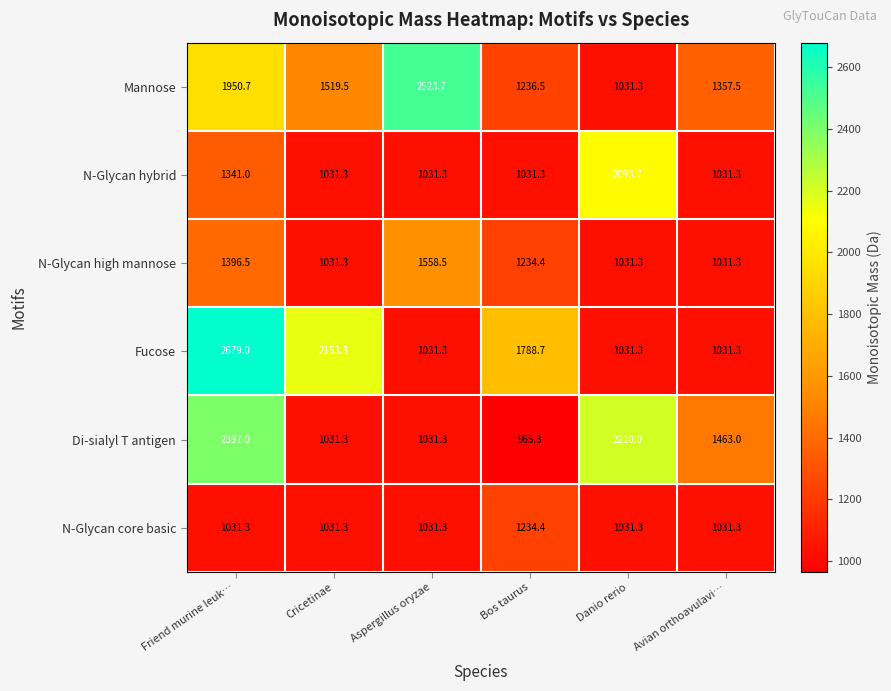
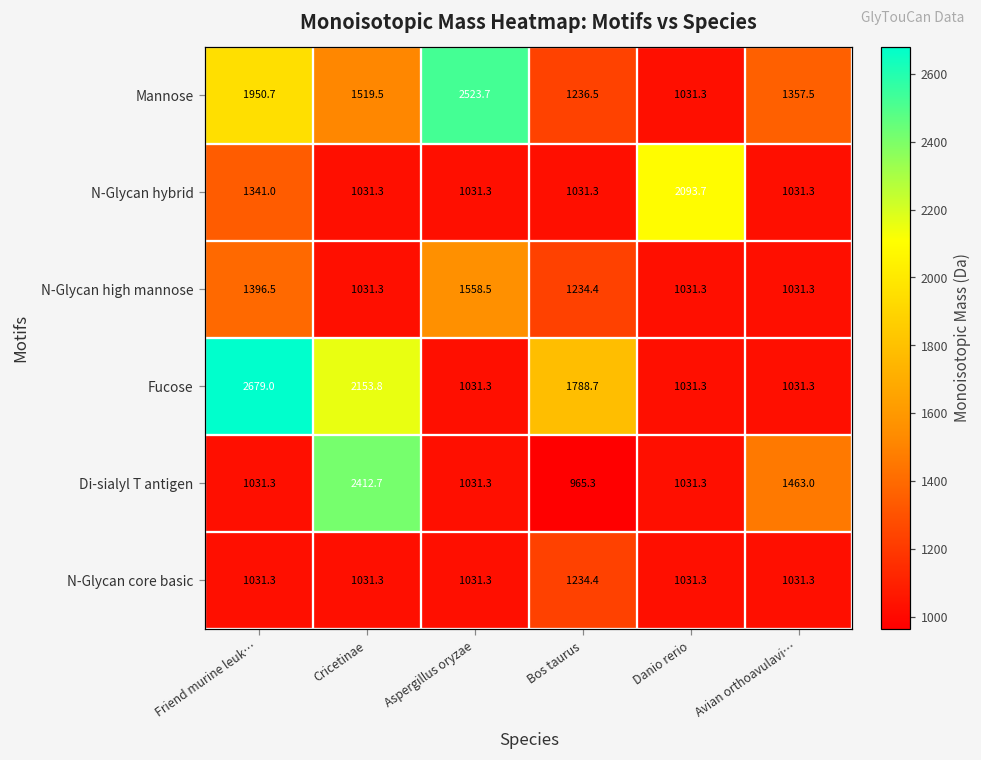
  {
    "Mannose": {
      "Friend murine leuk…": 1950.7,
      "Cricetinae": 1519.5,
      "Aspergillus oryzae": 2523.7,
      "Bos taurus": 1236.5,
      "Danio rerio": 1031.3,
      "Avian orthoavulavi…": 1357.5
    },
    "N-Glycan hybrid": {
      "Friend murine leuk…": 1341.0,
      "Cricetinae": 1031.3,
      "Aspergillus oryzae": 1031.3,
      "Bos taurus": 1031.3,
      "Danio rerio": 2093.7,
      "Avian orthoavulavi…": 1031.3
    },
    "N-Glycan high mannose": {
      "Friend murine leuk…": 1396.5,
      "Cricetinae": 1031.3,
      "Aspergillus oryzae": 1558.5,
      "Bos taurus": 1234.4,
      "Danio rerio": 1031.3,
      "Avian orthoavulavi…": 1031.3
    },
    "Fucose": {
      "Friend murine leuk…": 2679.0,
      "Cricetinae": 2153.8,
      "Aspergillus oryzae": 1031.3,
      "Bos taurus": 1788.7,
      "Danio rerio": 1031.3,
      "Avian orthoavulavi…": 1031.3
    },
    "Di-sialyl T antigen": {
-     "Friend murine leuk…": 2397.0,
-     "Cricetinae": 1031.3,
+     "Friend murine leuk…": 1031.3,
+     "Cricetinae": 2412.7,
      "Aspergillus oryzae": 1031.3,
      "Bos taurus": 965.3,
-     "Danio rerio": 2210.0,
+     "Danio rerio": 1031.3,
      "Avian orthoavulavi…": 1463.0
    },
    "N-Glycan core basic": {
      "Friend murine leuk…": 1031.3,
      "Cricetinae": 1031.3,
      "Aspergillus oryzae": 1031.3,
      "Bos taurus": 1234.4,
      "Danio rerio": 1031.3,
      "Avian orthoavulavi…": 1031.3
    }
  }
